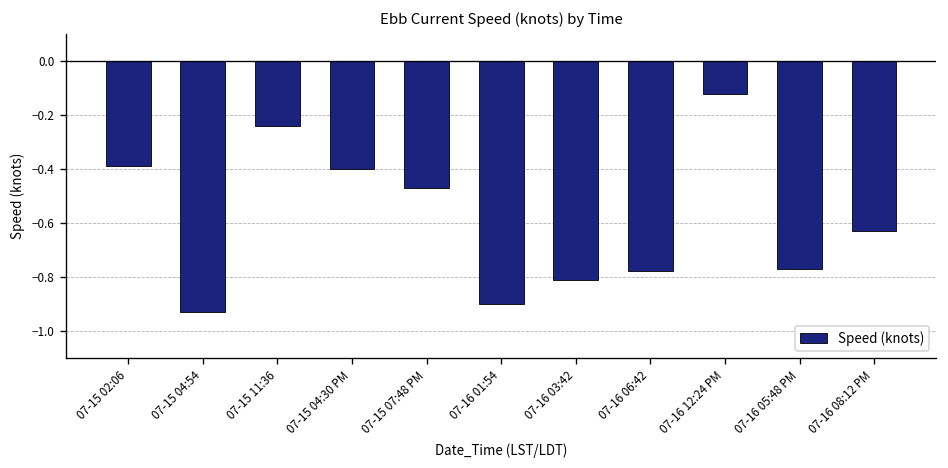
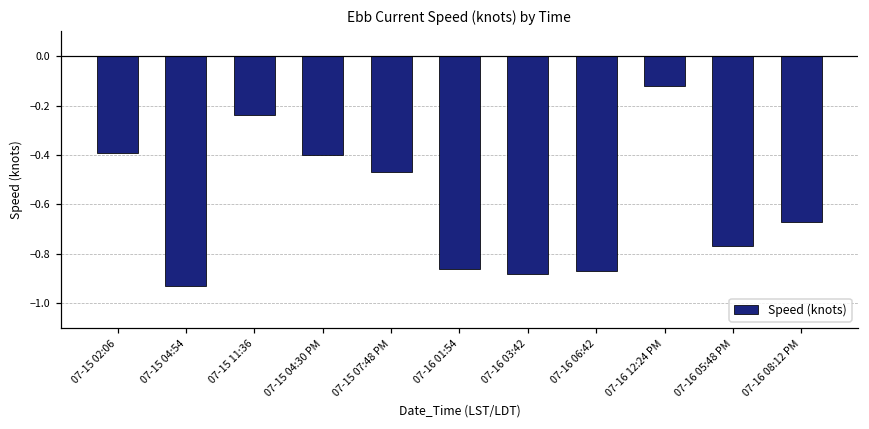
  {
    "07-15 02:06": -0.39,
    "07-15 04:54": -0.93,
    "07-15 11:36": -0.24,
    "07-15 04:30 PM": -0.40,
    "07-15 07:48 PM": -0.47,
-   "07-16 01:54": -0.90,
-   "07-16 03:42": -0.81,
-   "07-16 06:42": -0.78,
+   "07-16 01:54": -0.86,
+   "07-16 03:42": -0.88,
+   "07-16 06:42": -0.87,
    "07-16 12:24 PM": -0.12,
    "07-16 05:48 PM": -0.77,
-   "07-16 08:12 PM": -0.63
+   "07-16 08:12 PM": -0.67
  }
